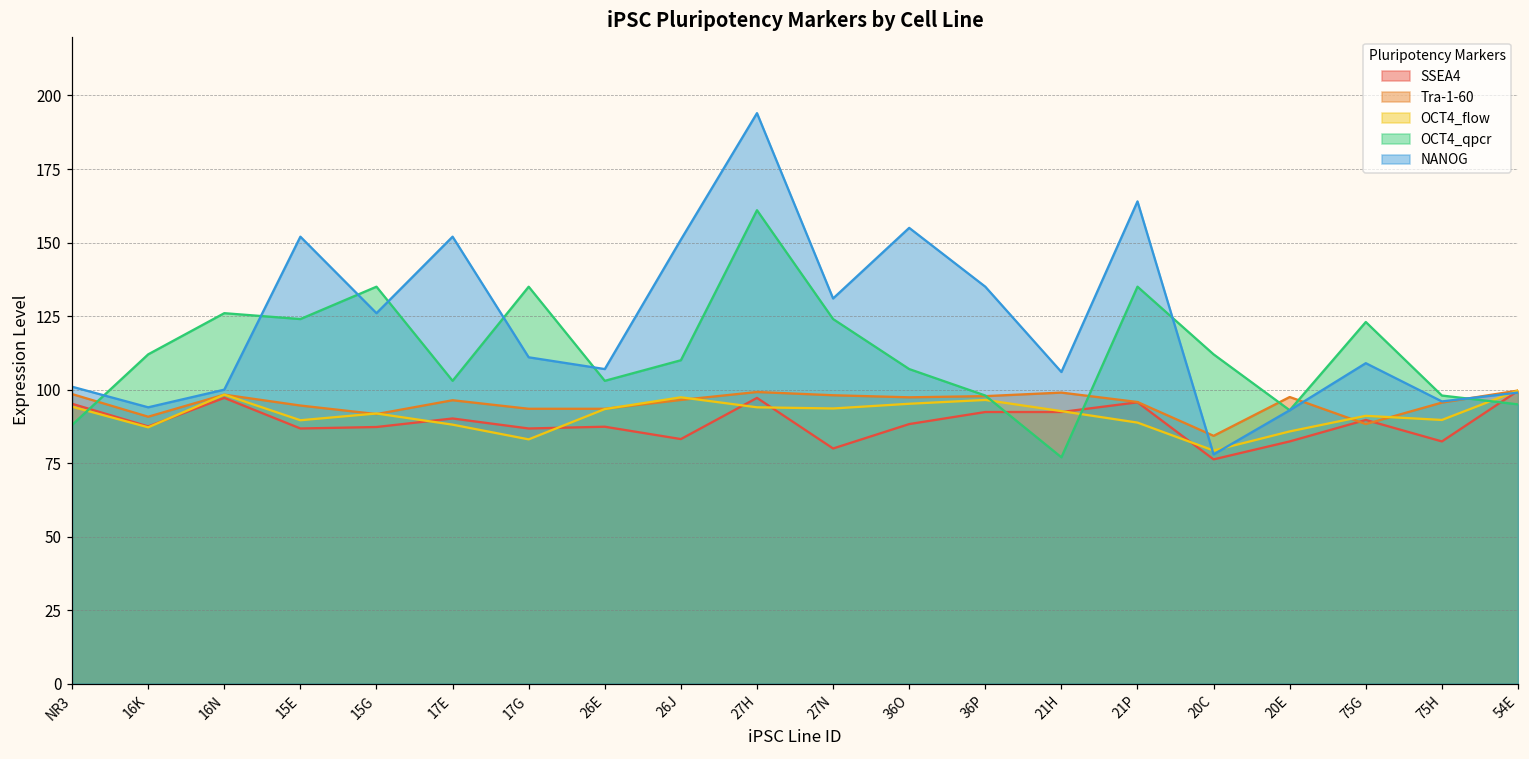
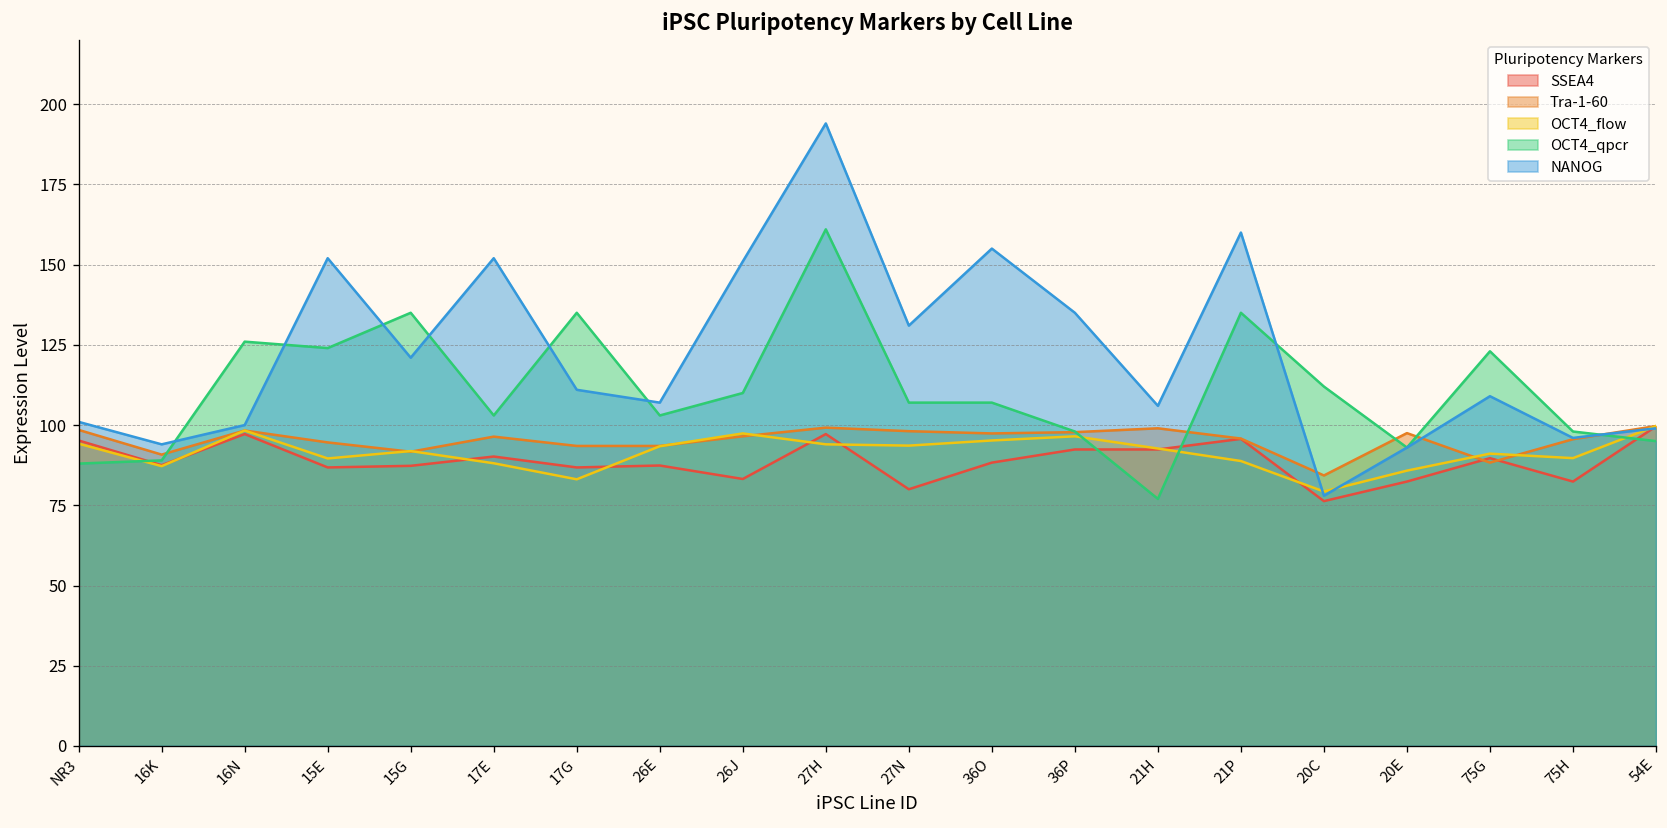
  {
    "OCT4_qpcr": {
      "NR3": 88,
-     "16K": 112,
+     "16K": 89,
      "16N": 126,
      "15E": 124,
      "15G": 135,
      "17E": 103,
      "17G": 135,
      "26E": 103,
      "26J": 110,
      "27H": 161,
-     "27N": 124,
+     "27N": 107,
      "36O": 107,
      "21H": 77,
      "21P": 135,
      "20C": 112,
      "75G": 123,
      "75H": 98,
      "54E": 95
    },
    "NANOG": {
      "NR3": 101,
      "16K": 94,
      "16N": 100,
      "15E": 152,
-     "15G": 126,
+     "15G": 121,
      "17E": 152,
      "17G": 111,
      "26E": 107,
      "26J": 151,
      "27H": 194,
      "27N": 131,
      "36O": 155,
      "36P": 135,
      "21H": 106,
-     "21P": 164,
+     "21P": 160,
      "20C": 78,
      "75G": 109
    }
  }
